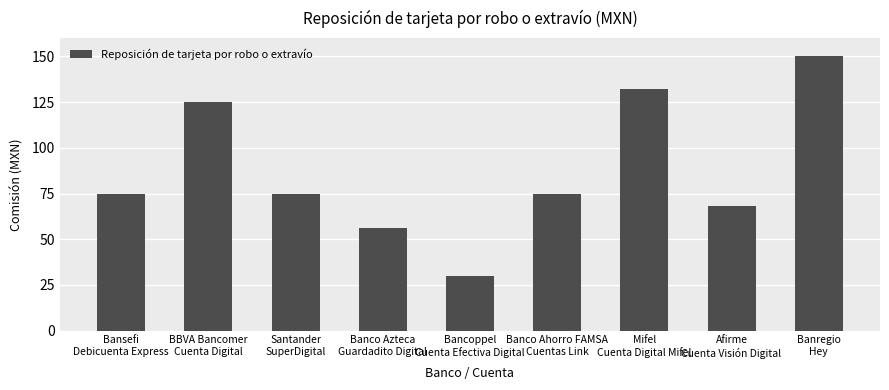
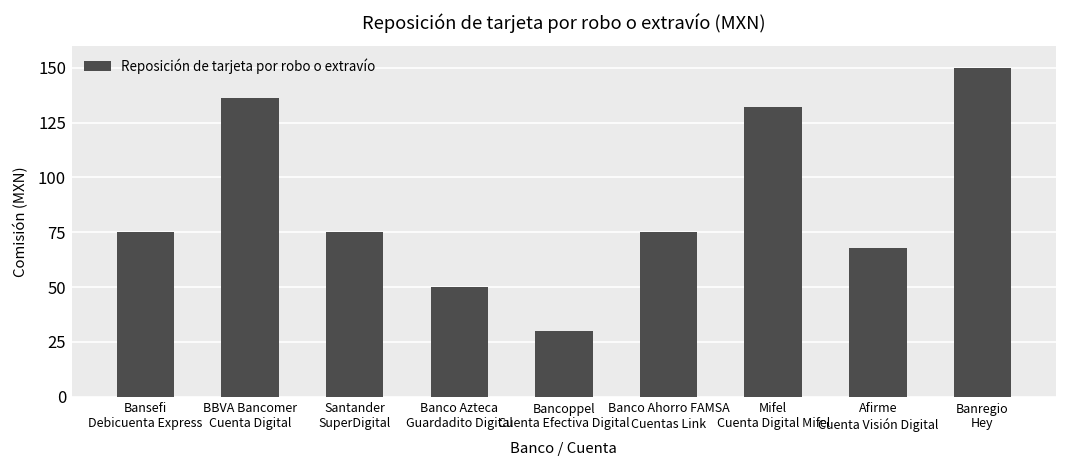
  {
    "Bansefi Debicuenta Express": 75,
-   "BBVA Bancomer Cuenta Digital": 125,
+   "BBVA Bancomer Cuenta Digital": 136,
    "Santander SuperDigital": 75,
-   "Banco Azteca Guardadito Digital": 56,
+   "Banco Azteca Guardadito Digital": 50,
    "Mifel Cuenta Digital Mifel": 132,
    "Afirme Cuenta Visión Digital": 68,
    "Banregio Hey": 150
  }
